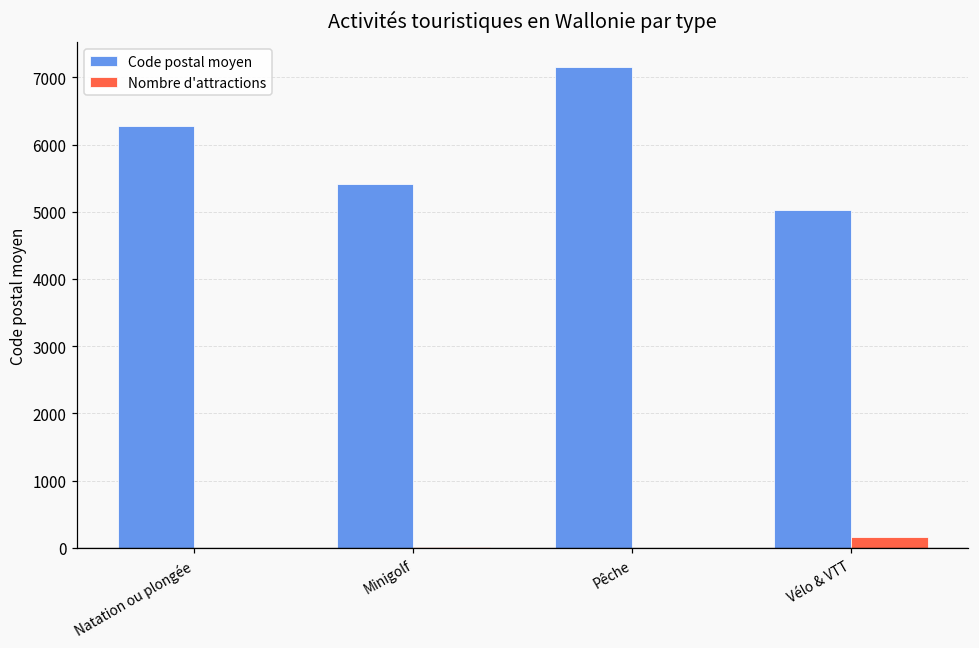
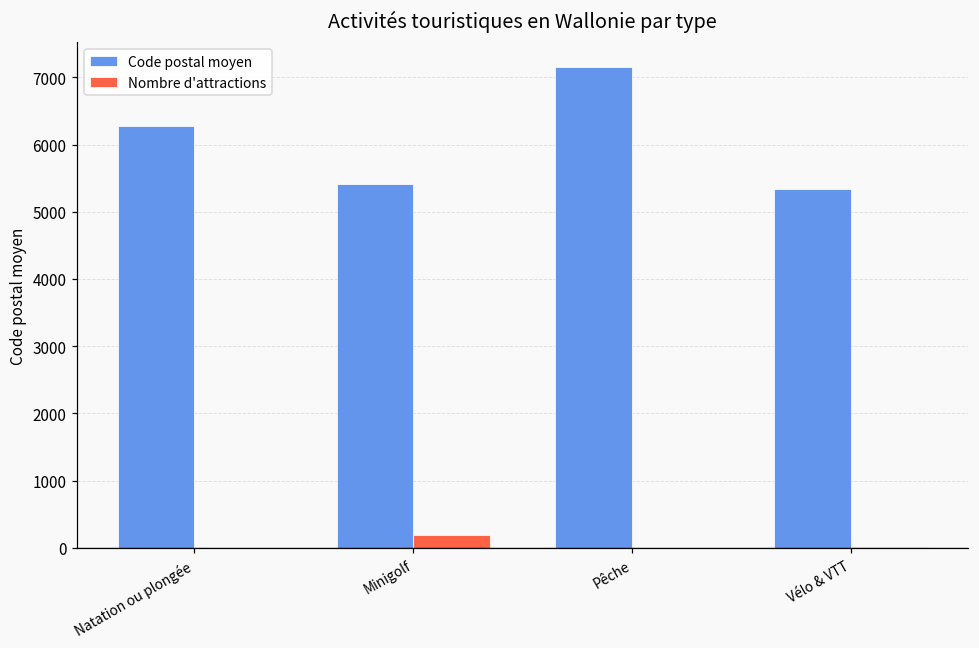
  {
    "Code postal moyen": {
      "Natation ou plongée": 6300,
      "Minigolf": 5400,
      "Pêche": 7200,
-     "Vélo & VTT": 5000
+     "Vélo & VTT": 5300
    },
    "Nombre d'attractions": {
-     "Minigolf": 0,
-     "Vélo & VTT": 200
+     "Minigolf": 200,
+     "Vélo & VTT": 0
    }
  }
